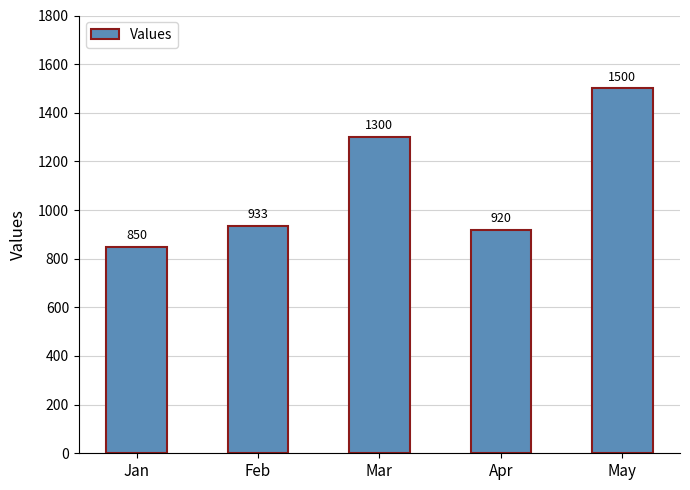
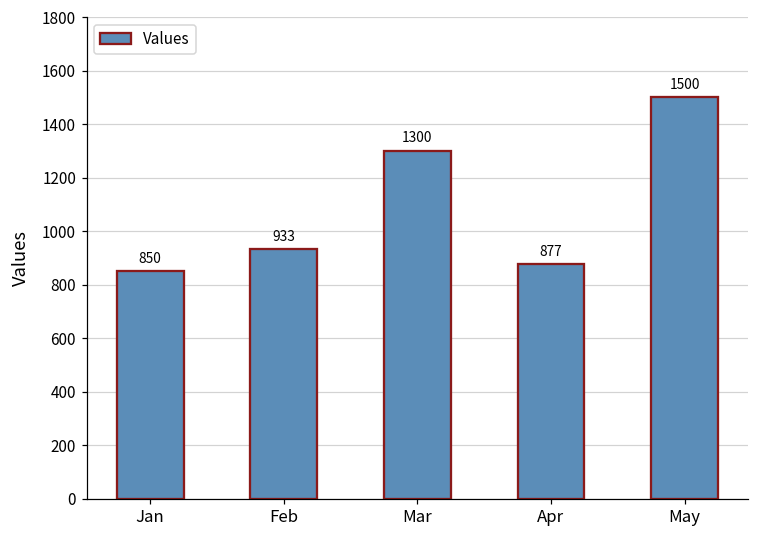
  {
    "Jan": 850,
    "Feb": 933,
    "Mar": 1300,
-   "Apr": 920,
+   "Apr": 877,
    "May": 1500
  }
